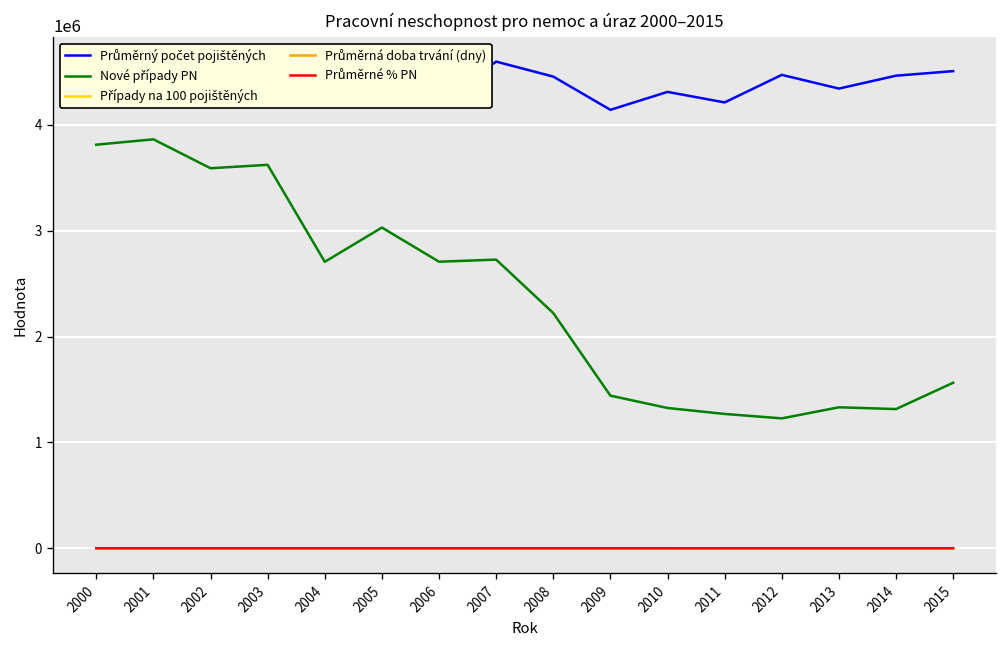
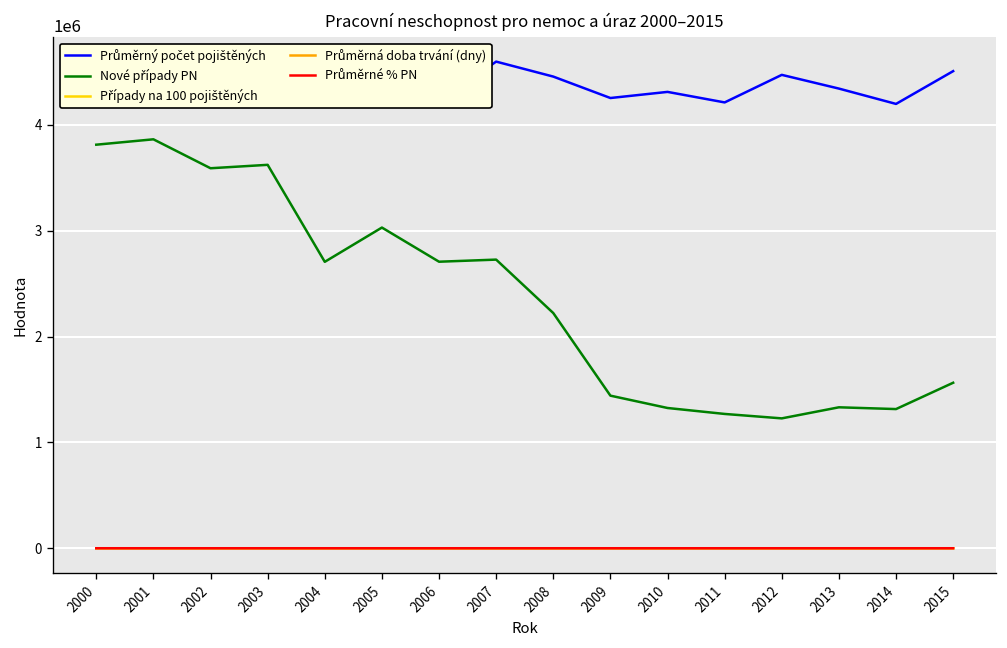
  {
    "Průměrný počet pojištěných": {
      "2007": 4600000,
      "2008": 4500000,
-     "2009": 4100000,
+     "2009": 4300000,
      "2010": 4300000,
      "2011": 4200000,
      "2012": 4500000,
      "2013": 4300000,
-     "2014": 4500000,
+     "2014": 4200000,
      "2015": 4500000
    },
    "Nové případy PN": {
      "2000": 3800000,
      "2001": 3900000,
      "2002": 3600000,
      "2003": 3600000,
      "2004": 2700000,
      "2005": 3000000,
      "2006": 2700000,
      "2007": 2700000,
      "2008": 2200000,
      "2009": 1400000,
      "2010": 1300000,
      "2011": 1300000,
      "2012": 1200000,
      "2013": 1300000,
      "2014": 1300000,
      "2015": 1600000
    },
    "Průměrné % PN": {
      "2000": 0,
      "2001": 0,
      "2002": 0,
      "2003": 0,
      "2004": 0,
      "2005": 0,
      "2006": 0,
      "2007": 0,
      "2008": 0,
      "2009": 0,
      "2010": 0,
      "2011": 0,
      "2012": 0,
      "2013": 0,
      "2014": 0,
      "2015": 0
    }
  }
